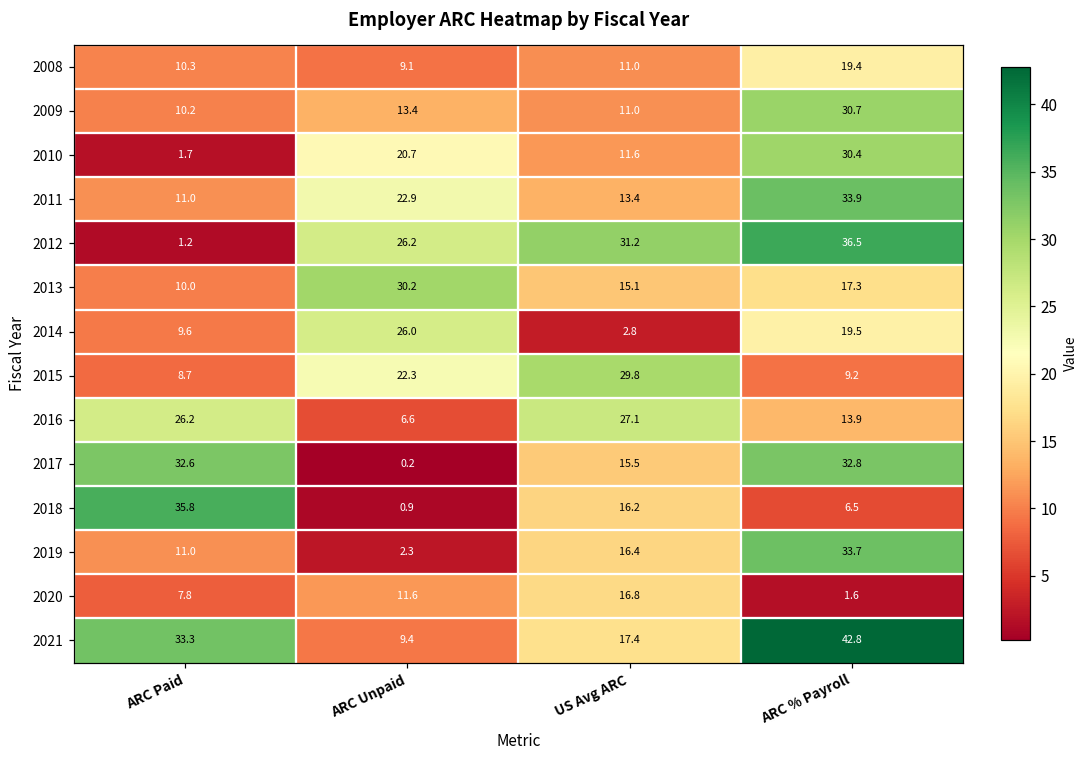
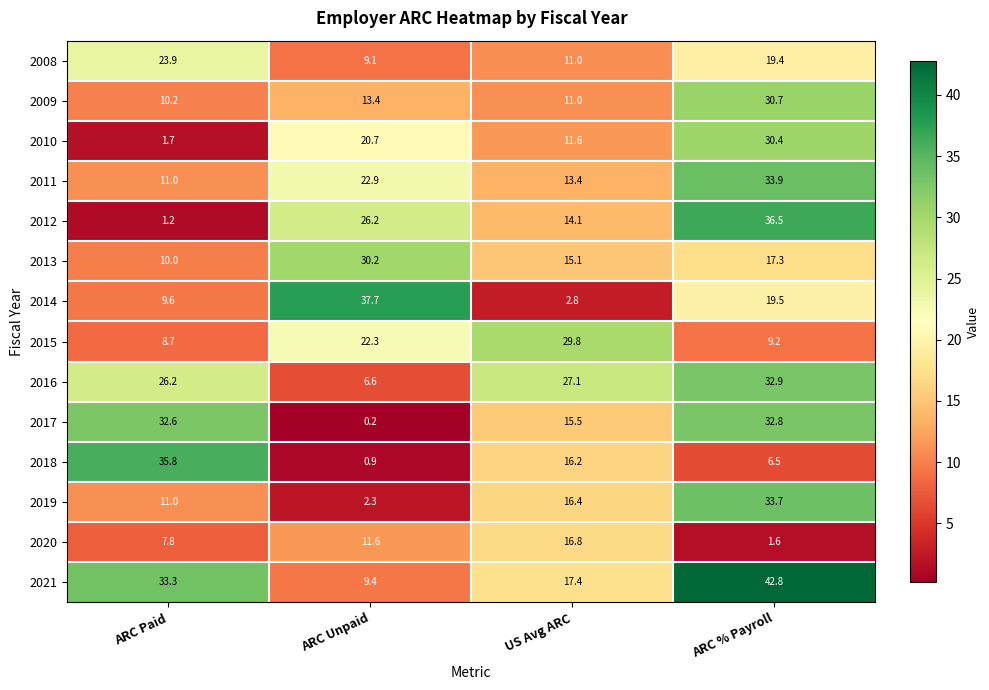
  {
    "2008": {
-     "ARC Paid": 10.3,
+     "ARC Paid": 23.9,
      "ARC Unpaid": 9.1,
      "US Avg ARC": 11.0,
      "ARC % Payroll": 19.4
    },
    "2009": {
      "ARC Paid": 10.2,
      "ARC Unpaid": 13.4,
      "US Avg ARC": 11.0,
      "ARC % Payroll": 30.7
    },
    "2010": {
      "ARC Paid": 1.7,
      "ARC Unpaid": 20.7,
      "US Avg ARC": 11.6,
      "ARC % Payroll": 30.4
    },
    "2011": {
      "ARC Paid": 11.0,
      "ARC Unpaid": 22.9,
      "US Avg ARC": 13.4,
      "ARC % Payroll": 33.9
    },
    "2012": {
      "ARC Paid": 1.2,
      "ARC Unpaid": 26.2,
-     "US Avg ARC": 31.2,
+     "US Avg ARC": 14.1,
      "ARC % Payroll": 36.5
    },
    "2013": {
      "ARC Paid": 10.0,
      "ARC Unpaid": 30.2,
      "US Avg ARC": 15.1,
      "ARC % Payroll": 17.3
    },
    "2014": {
      "ARC Paid": 9.6,
-     "ARC Unpaid": 26.0,
+     "ARC Unpaid": 37.7,
      "US Avg ARC": 2.8,
      "ARC % Payroll": 19.5
    },
    "2015": {
      "ARC Paid": 8.7,
      "ARC Unpaid": 22.3,
      "US Avg ARC": 29.8,
      "ARC % Payroll": 9.2
    },
    "2016": {
      "ARC Paid": 26.2,
      "ARC Unpaid": 6.6,
      "US Avg ARC": 27.1,
-     "ARC % Payroll": 13.9
+     "ARC % Payroll": 32.9
    },
    "2017": {
      "ARC Paid": 32.6,
      "ARC Unpaid": 0.2,
      "US Avg ARC": 15.5,
      "ARC % Payroll": 32.8
    },
    "2018": {
      "ARC Paid": 35.8,
      "ARC Unpaid": 0.9,
      "US Avg ARC": 16.2,
      "ARC % Payroll": 6.5
    },
    "2019": {
      "ARC Paid": 11.0,
      "ARC Unpaid": 2.3,
      "US Avg ARC": 16.4,
      "ARC % Payroll": 33.7
    },
    "2020": {
      "ARC Paid": 7.8,
      "ARC Unpaid": 11.6,
      "US Avg ARC": 16.8,
      "ARC % Payroll": 1.6
    },
    "2021": {
      "ARC Paid": 33.3,
      "ARC Unpaid": 9.4,
      "US Avg ARC": 17.4,
      "ARC % Payroll": 42.8
    }
  }
